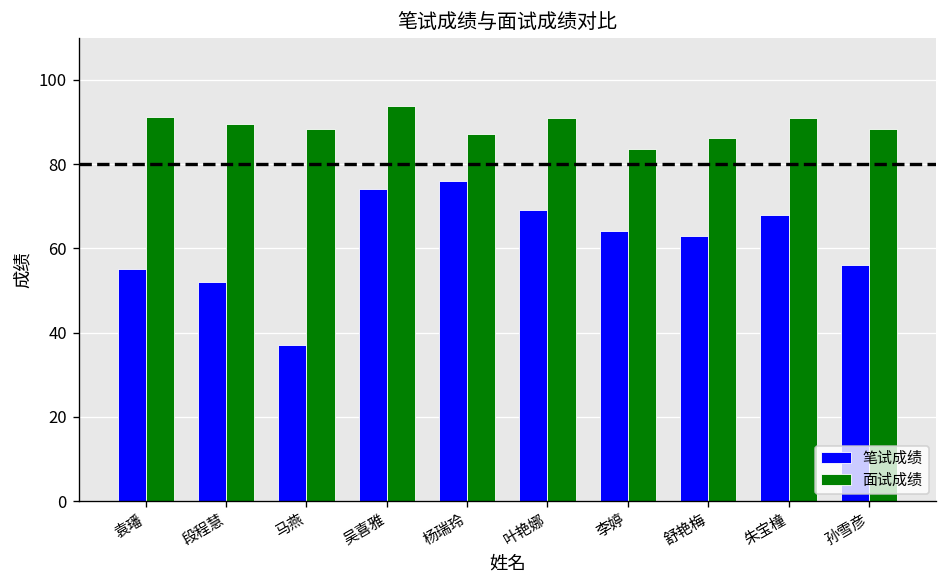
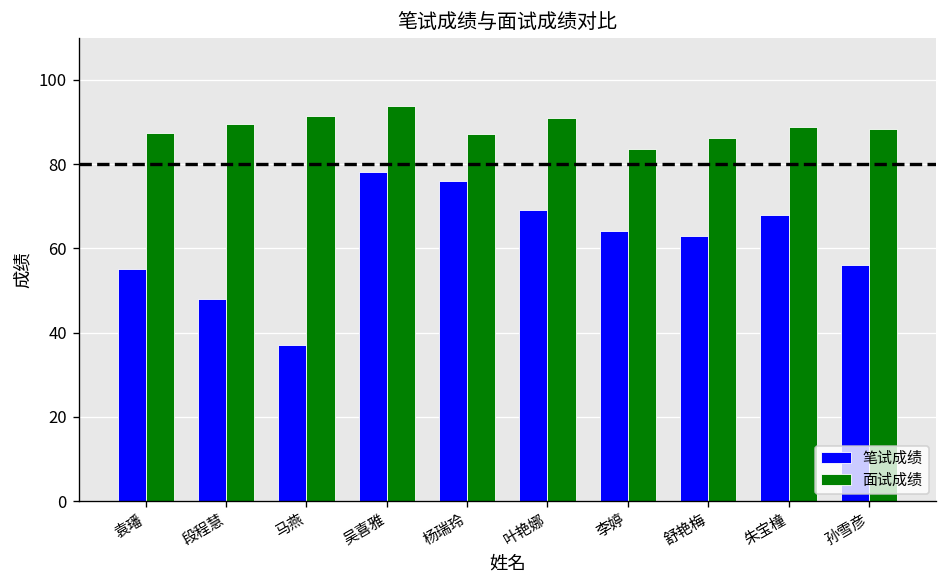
  {
    "笔试成绩": {
      "袁璠": 55,
-     "段程慧": 52,
+     "段程慧": 48,
      "马燕": 37,
-     "吴喜雅": 74,
+     "吴喜雅": 78,
      "杨瑞玲": 76,
      "叶艳娜": 69,
      "李婷": 64,
      "舒艳梅": 63,
      "朱宝橦": 68,
      "孙雪彦": 56
    },
    "面试成绩": {
-     "袁璠": 91,
+     "袁璠": 87,
      "段程慧": 90,
-     "马燕": 88,
+     "马燕": 92,
      "吴喜雅": 94,
      "杨瑞玲": 87,
      "叶艳娜": 91,
      "李婷": 84,
      "舒艳梅": 86,
-     "朱宝橦": 91,
+     "朱宝橦": 89,
      "孙雪彦": 88
    }
  }
